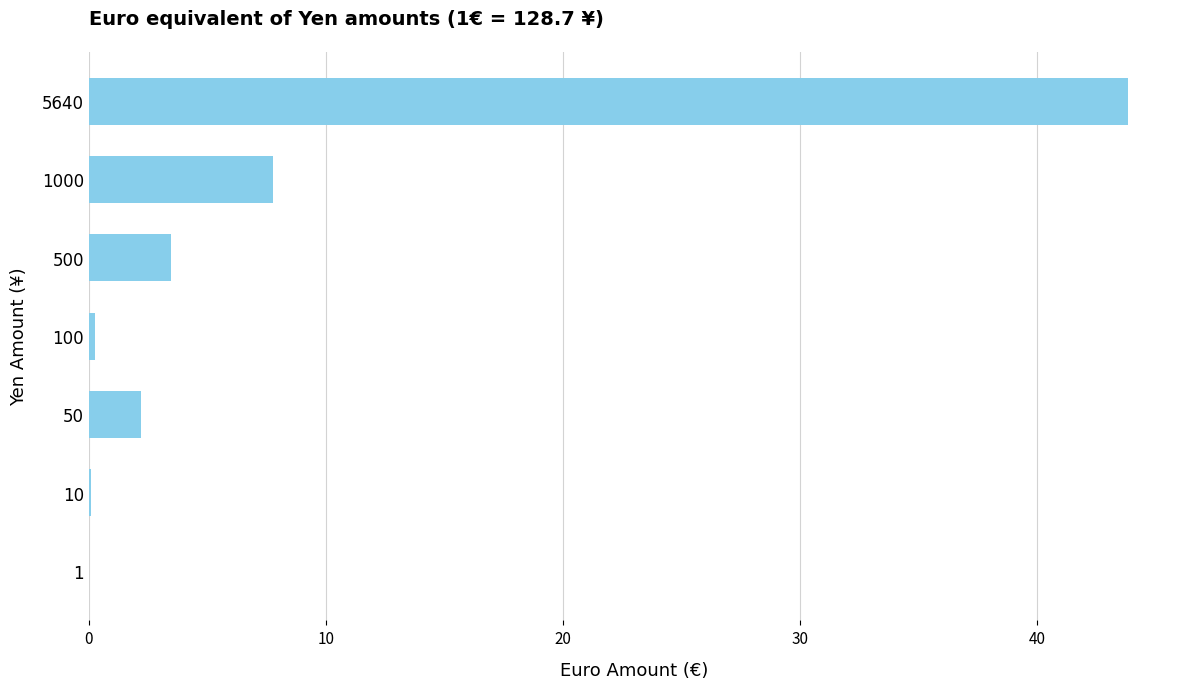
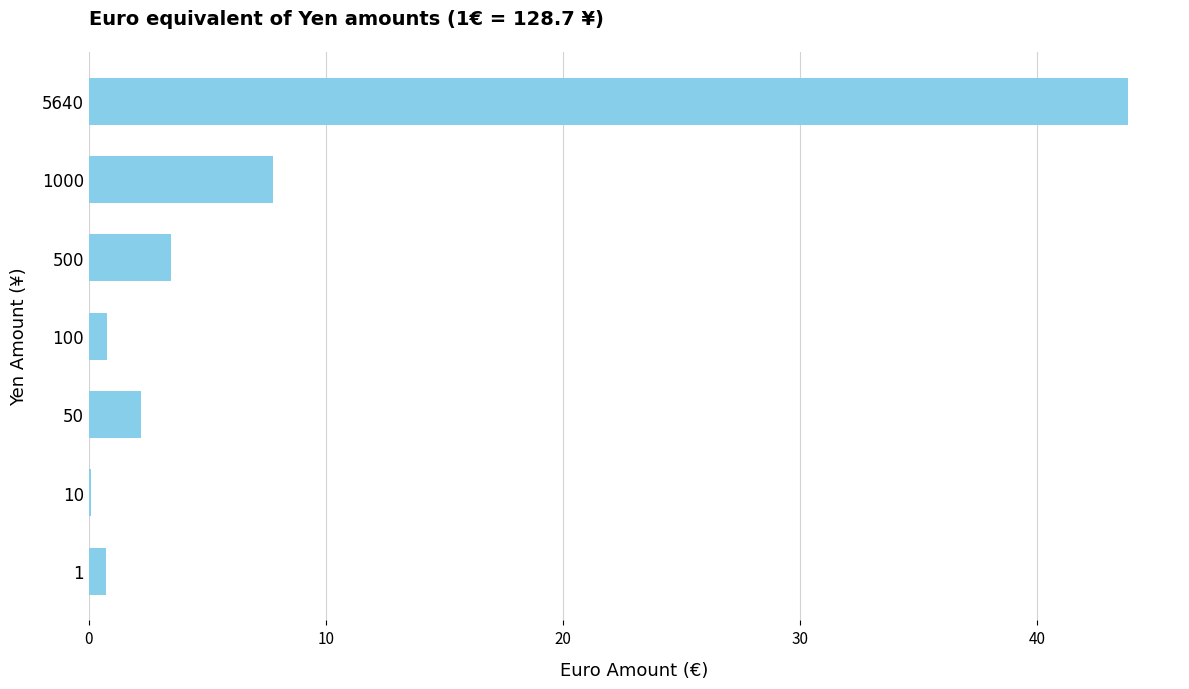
  {
    "5640": 43.8,
    "1000": 7.8,
    "500": 3.5,
-   "100": 0.3,
+   "100": 0.8,
    "50": 2.2,
-   "1": 0.0
+   "1": 0.7
  }
